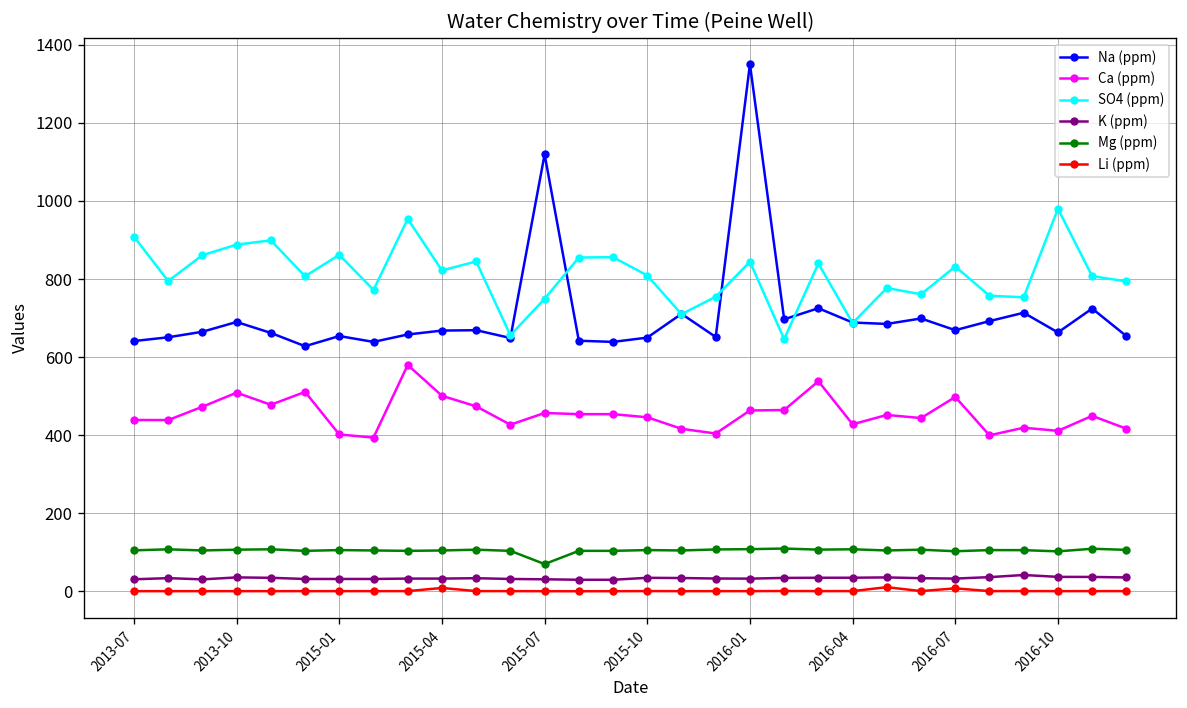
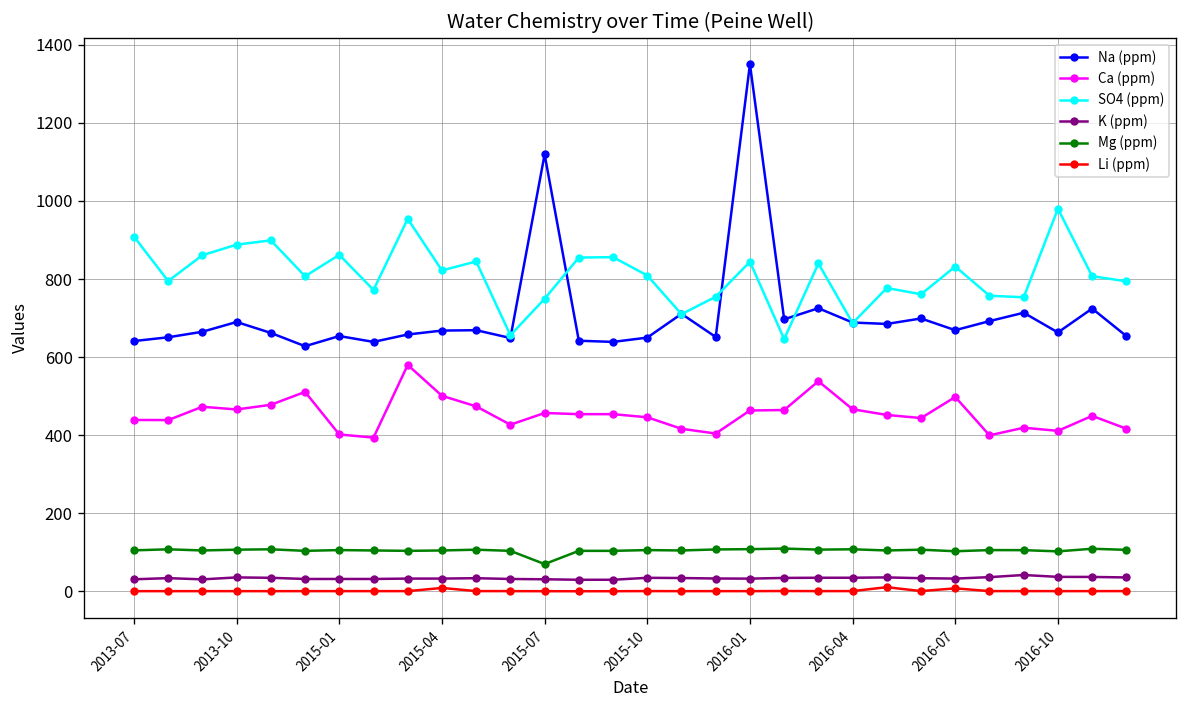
  {
    "Na (ppm)": {
      "2013-07": 640,
      "2013-10": 690,
      "2015-01": 650,
      "2015-04": 670,
      "2015-07": 1120,
      "2015-10": 650,
      "2016-01": 1350,
      "2016-07": 670,
      "2016-10": 660
    },
    "Ca (ppm)": {
      "2013-07": 440,
-     "2013-10": 510,
+     "2013-10": 470,
      "2015-01": 400,
      "2015-04": 500,
      "2015-07": 460,
      "2015-10": 450,
      "2016-01": 460,
-     "2016-04": 430,
+     "2016-04": 470,
      "2016-07": 500,
      "2016-10": 410
    },
    "SO4 (ppm)": {
      "2013-07": 910,
      "2013-10": 890,
      "2015-01": 860,
      "2015-04": 820,
      "2015-07": 750,
      "2015-10": 810,
      "2016-01": 840,
      "2016-07": 830,
      "2016-10": 980
    },
    "K (ppm)": {
      "2013-07": 30,
      "2013-10": 40,
      "2015-01": 30,
      "2015-04": 30,
      "2015-07": 30,
      "2015-10": 40,
      "2016-01": 30,
      "2016-04": 40,
      "2016-07": 30,
      "2016-10": 40
    },
    "Mg (ppm)": {
      "2013-07": 110,
      "2013-10": 110,
      "2015-01": 110,
      "2015-04": 110,
      "2015-07": 70,
      "2015-10": 110,
      "2016-01": 110,
      "2016-04": 110,
      "2016-07": 100,
      "2016-10": 100
    },
    "Li (ppm)": {
      "2013-07": 0,
      "2013-10": 0,
      "2015-01": 0,
      "2015-04": 10,
      "2015-07": 0,
      "2015-10": 0,
      "2016-01": 0,
      "2016-04": 0,
      "2016-07": 10,
      "2016-10": 0
    }
  }
